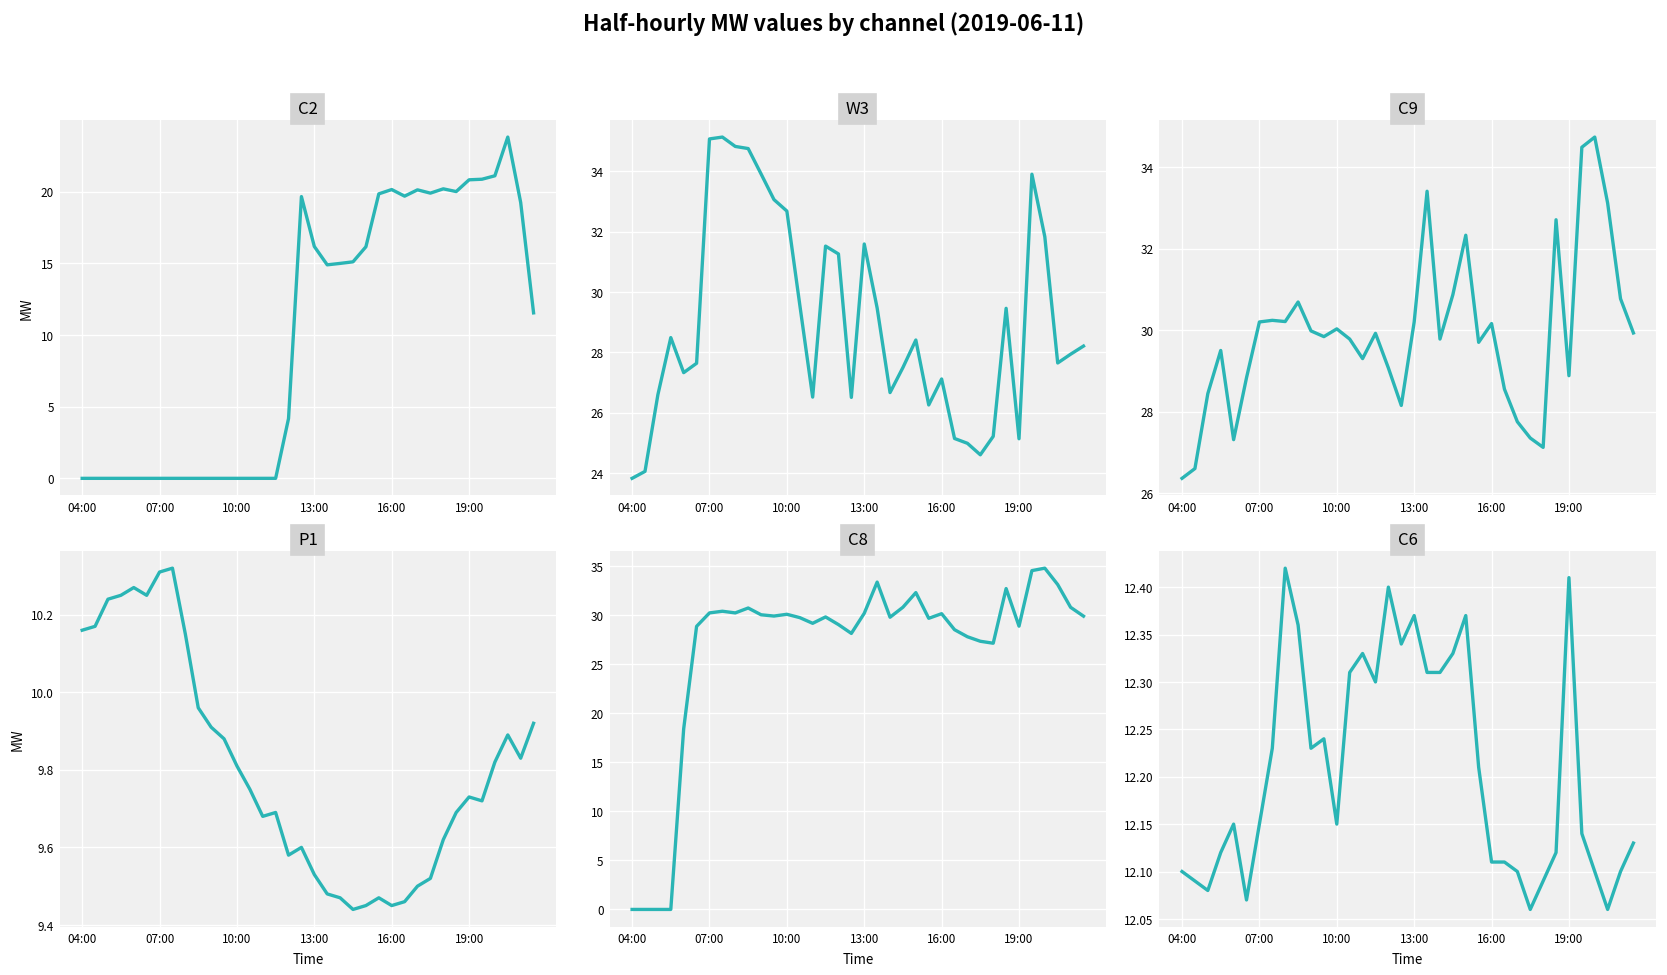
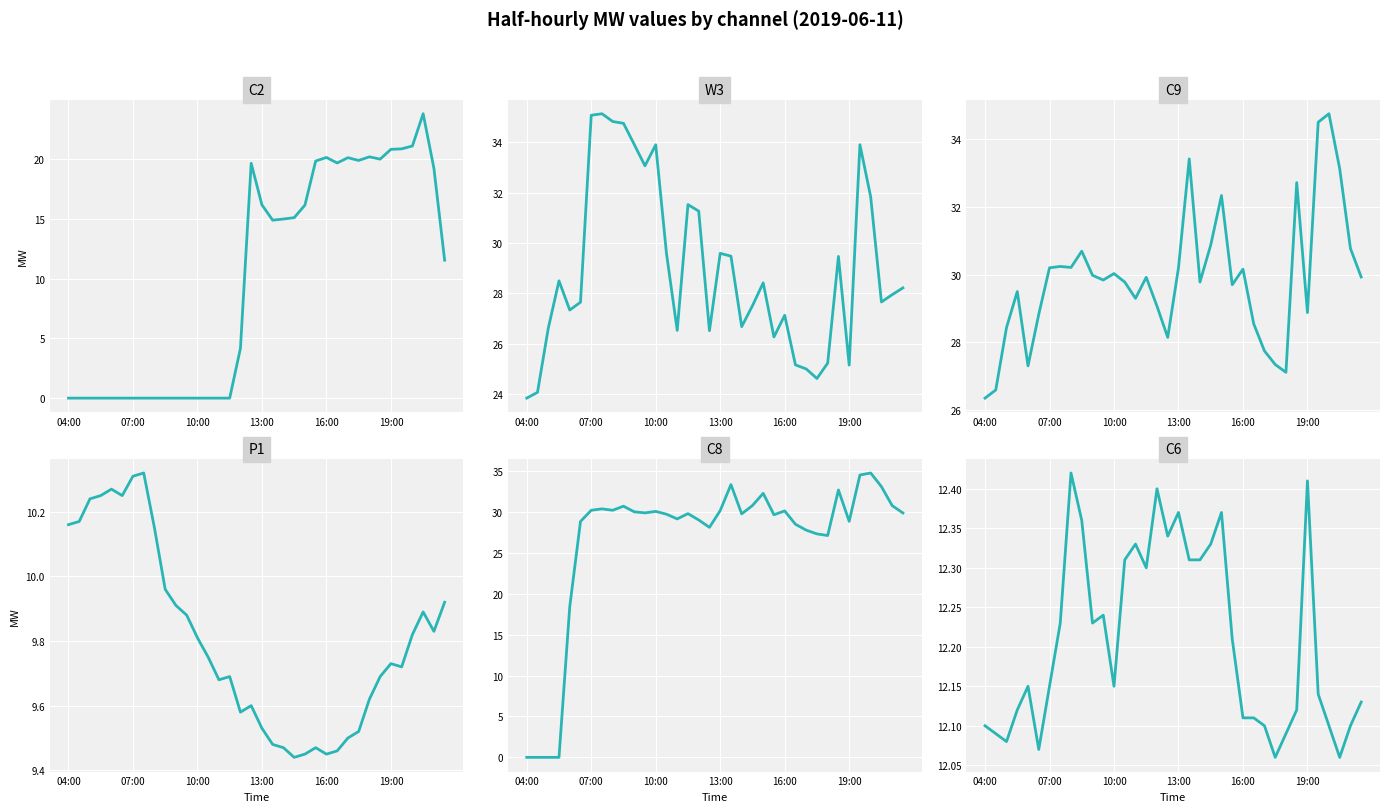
  {
    "C2": {
      "04:00": 0.0,
      "07:00": 0.0,
      "10:00": 0.0,
      "13:00": 16.2,
      "16:00": 20.1,
      "19:00": 20.8
    },
    "W3": {
      "04:00": 23.8,
      "07:00": 35.1,
-     "10:00": 32.7,
-     "13:00": 31.6,
+     "10:00": 33.9,
+     "13:00": 29.6,
      "16:00": 27.1,
      "19:00": 25.1
    },
    "C9": {
      "04:00": 26.4,
      "07:00": 30.2,
      "10:00": 30.0,
      "13:00": 30.2,
      "16:00": 30.2,
      "19:00": 28.9
    },
    "P1": {
      "04:00": 10.16,
      "07:00": 10.31,
      "10:00": 9.81,
      "13:00": 9.53,
      "16:00": 9.45,
      "19:00": 9.73
    },
    "C8": {
      "04:00": 0,
      "07:00": 30,
      "10:00": 30,
      "13:00": 30,
      "16:00": 30,
      "19:00": 29
    },
    "C6": {
      "04:00": 12.10,
      "07:00": 12.15,
      "10:00": 12.15,
      "13:00": 12.37,
      "16:00": 12.11,
      "19:00": 12.41
    }
  }
